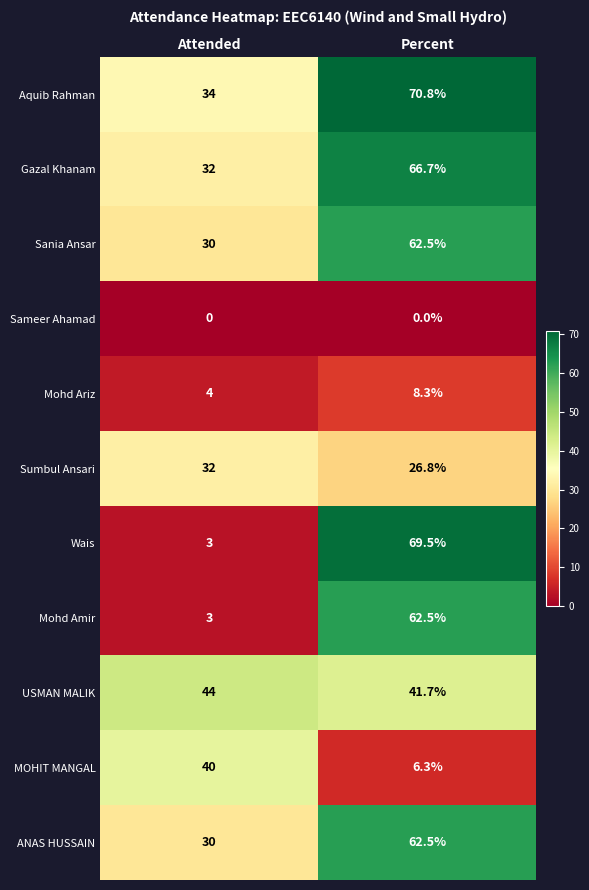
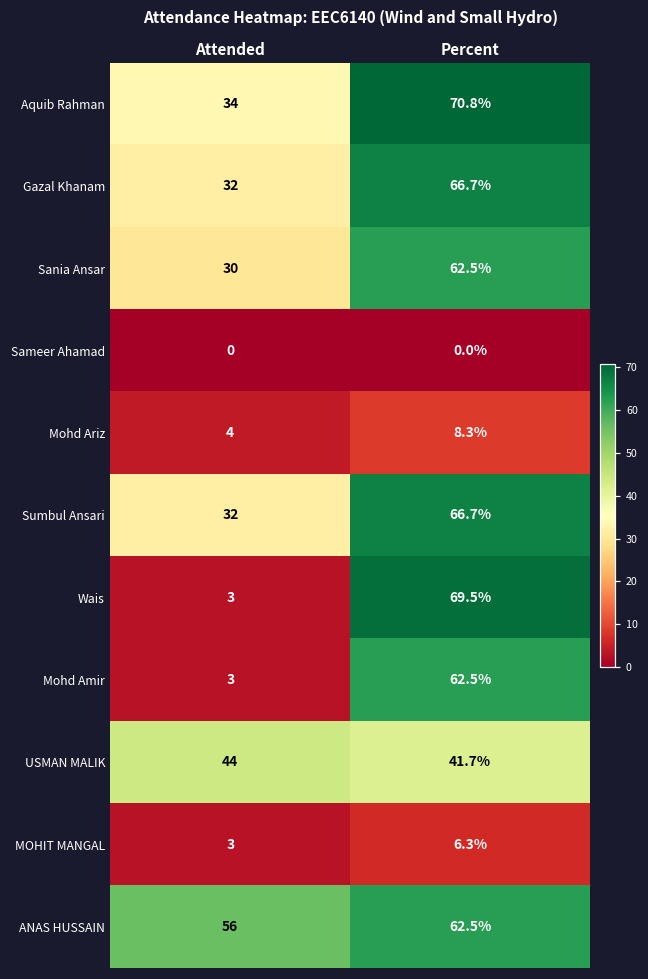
  {
    "Aquib Rahman": {
      "Attended": "34",
      "Percent": "70.8%"
    },
    "Gazal Khanam": {
      "Attended": "32",
      "Percent": "66.7%"
    },
    "Sania Ansar": {
      "Attended": "30",
      "Percent": "62.5%"
    },
    "Sameer Ahamad": {
      "Attended": "0",
      "Percent": "0.0%"
    },
    "Mohd Ariz": {
      "Attended": "4",
      "Percent": "8.3%"
    },
    "Sumbul Ansari": {
      "Attended": "32",
-     "Percent": "26.8%"
+     "Percent": "66.7%"
    },
    "Wais": {
      "Attended": "3",
      "Percent": "69.5%"
    },
    "Mohd Amir": {
      "Attended": "3",
      "Percent": "62.5%"
    },
    "USMAN MALIK": {
      "Attended": "44",
      "Percent": "41.7%"
    },
    "MOHIT MANGAL": {
-     "Attended": "40",
+     "Attended": "3",
      "Percent": "6.3%"
    },
    "ANAS HUSSAIN": {
-     "Attended": "30",
+     "Attended": "56",
      "Percent": "62.5%"
    }
  }
